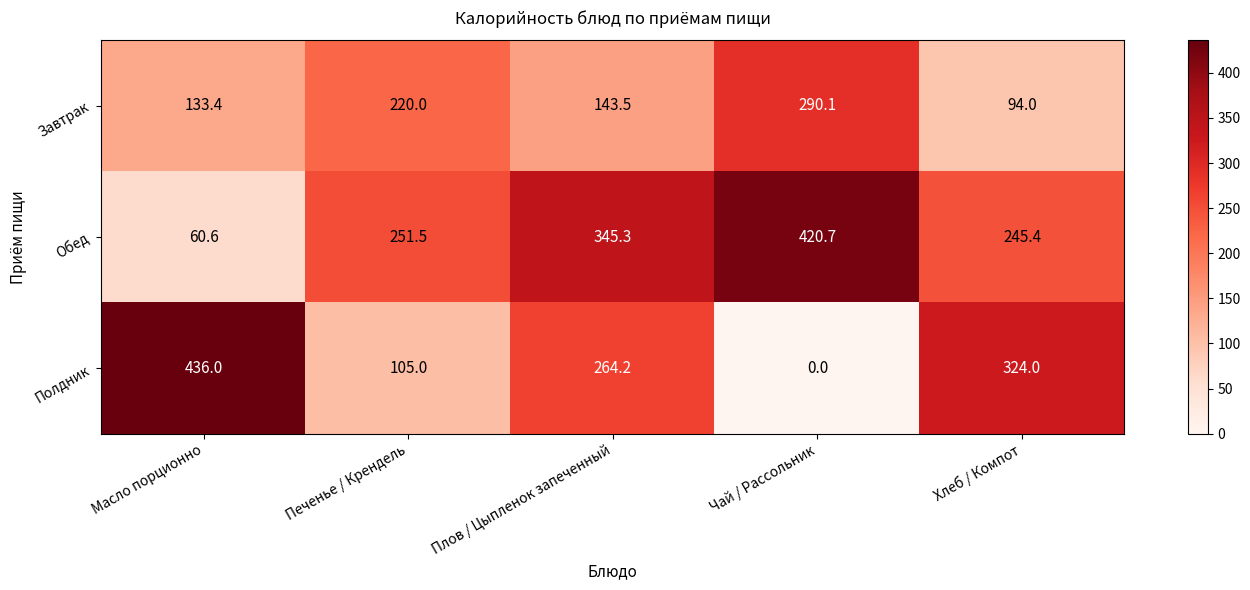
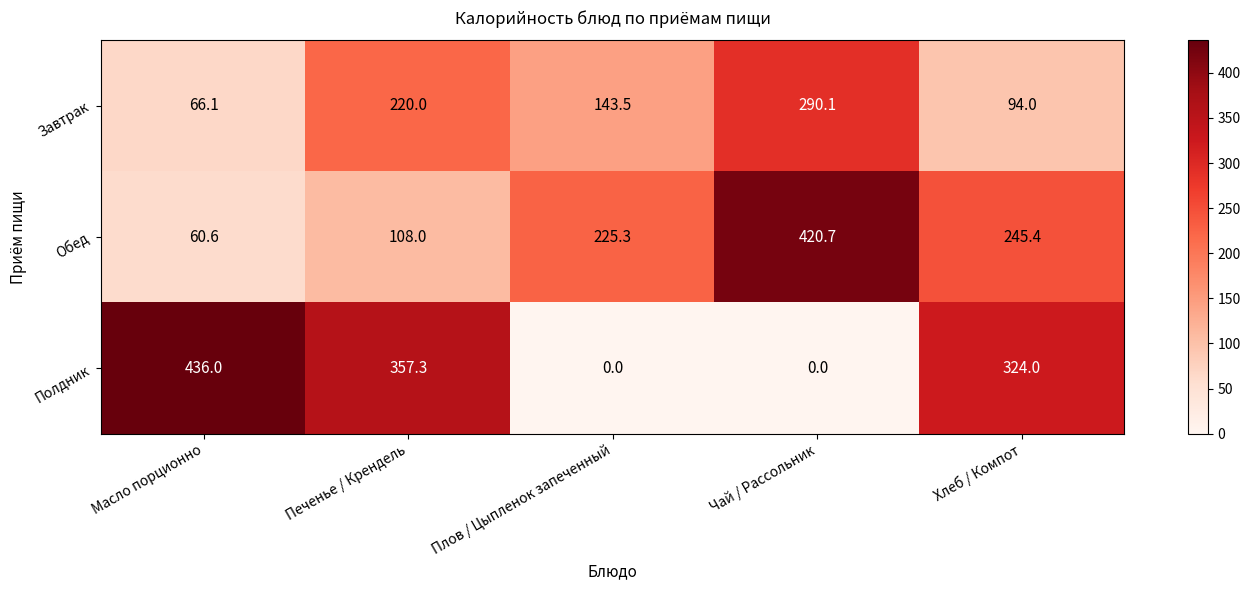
  {
    "Завтрак": {
-     "Масло порционно": 133.4,
+     "Масло порционно": 66.1,
      "Печенье / Крендель": 220.0,
      "Плов / Цыпленок запеченный": 143.5,
      "Чай / Рассольник": 290.1,
      "Хлеб / Компот": 94.0
    },
    "Обед": {
      "Масло порционно": 60.6,
-     "Печенье / Крендель": 251.5,
-     "Плов / Цыпленок запеченный": 345.3,
+     "Печенье / Крендель": 108.0,
+     "Плов / Цыпленок запеченный": 225.3,
      "Чай / Рассольник": 420.7,
      "Хлеб / Компот": 245.4
    },
    "Полдник": {
      "Масло порционно": 436.0,
-     "Печенье / Крендель": 105.0,
-     "Плов / Цыпленок запеченный": 264.2,
+     "Печенье / Крендель": 357.3,
+     "Плов / Цыпленок запеченный": 0.0,
      "Чай / Рассольник": 0.0,
      "Хлеб / Компот": 324.0
    }
  }
